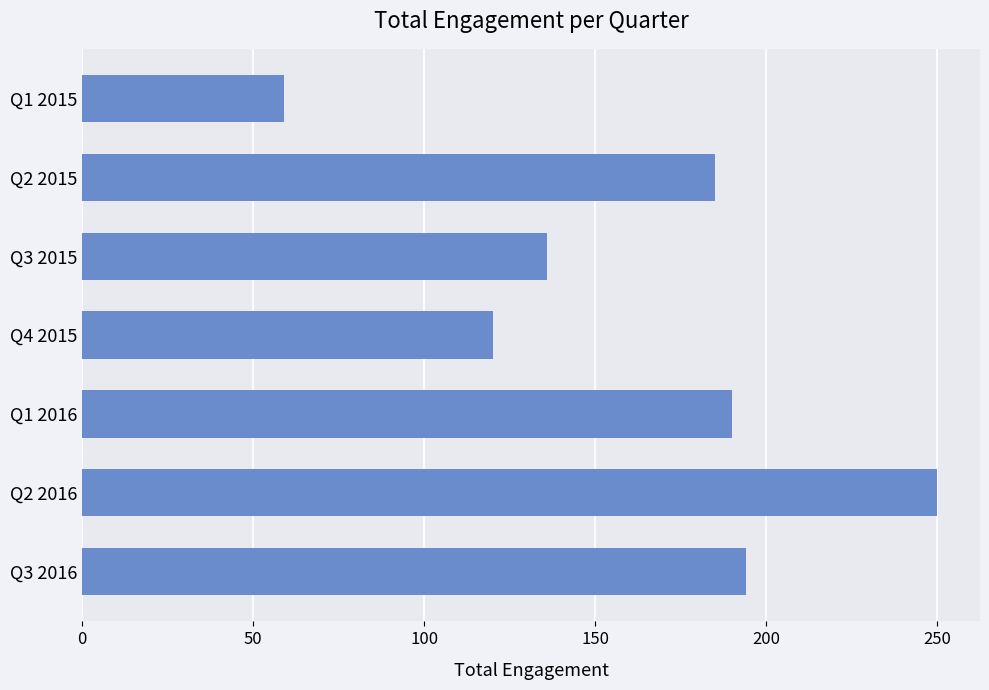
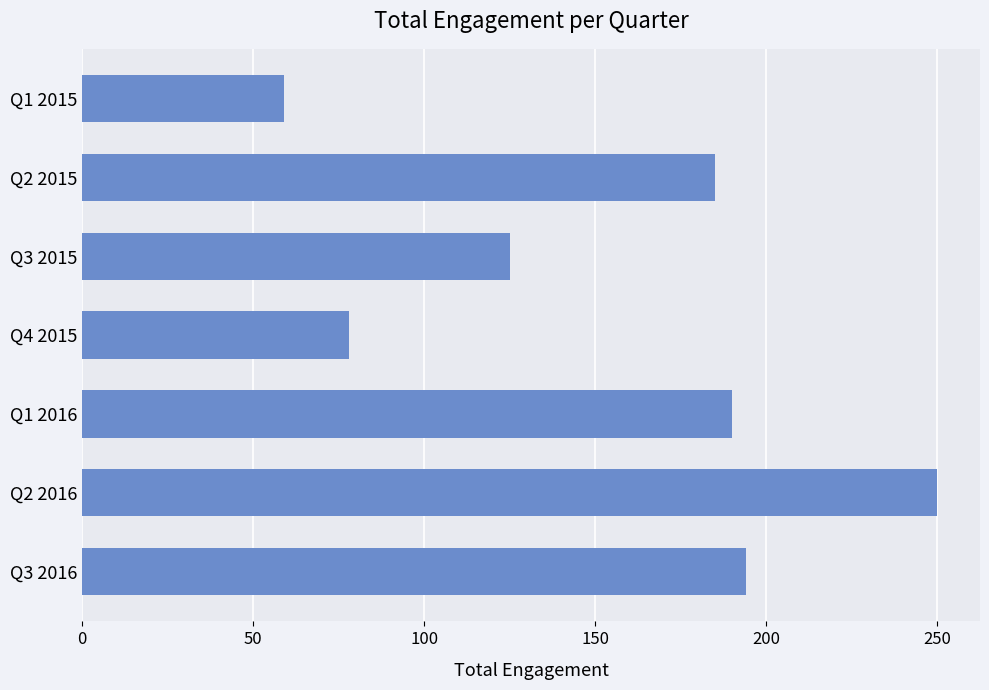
  {
    "Q1 2015": 59,
    "Q2 2015": 185,
-   "Q3 2015": 136,
-   "Q4 2015": 120,
+   "Q3 2015": 125,
+   "Q4 2015": 78,
    "Q1 2016": 190,
    "Q2 2016": 250,
    "Q3 2016": 194
  }
